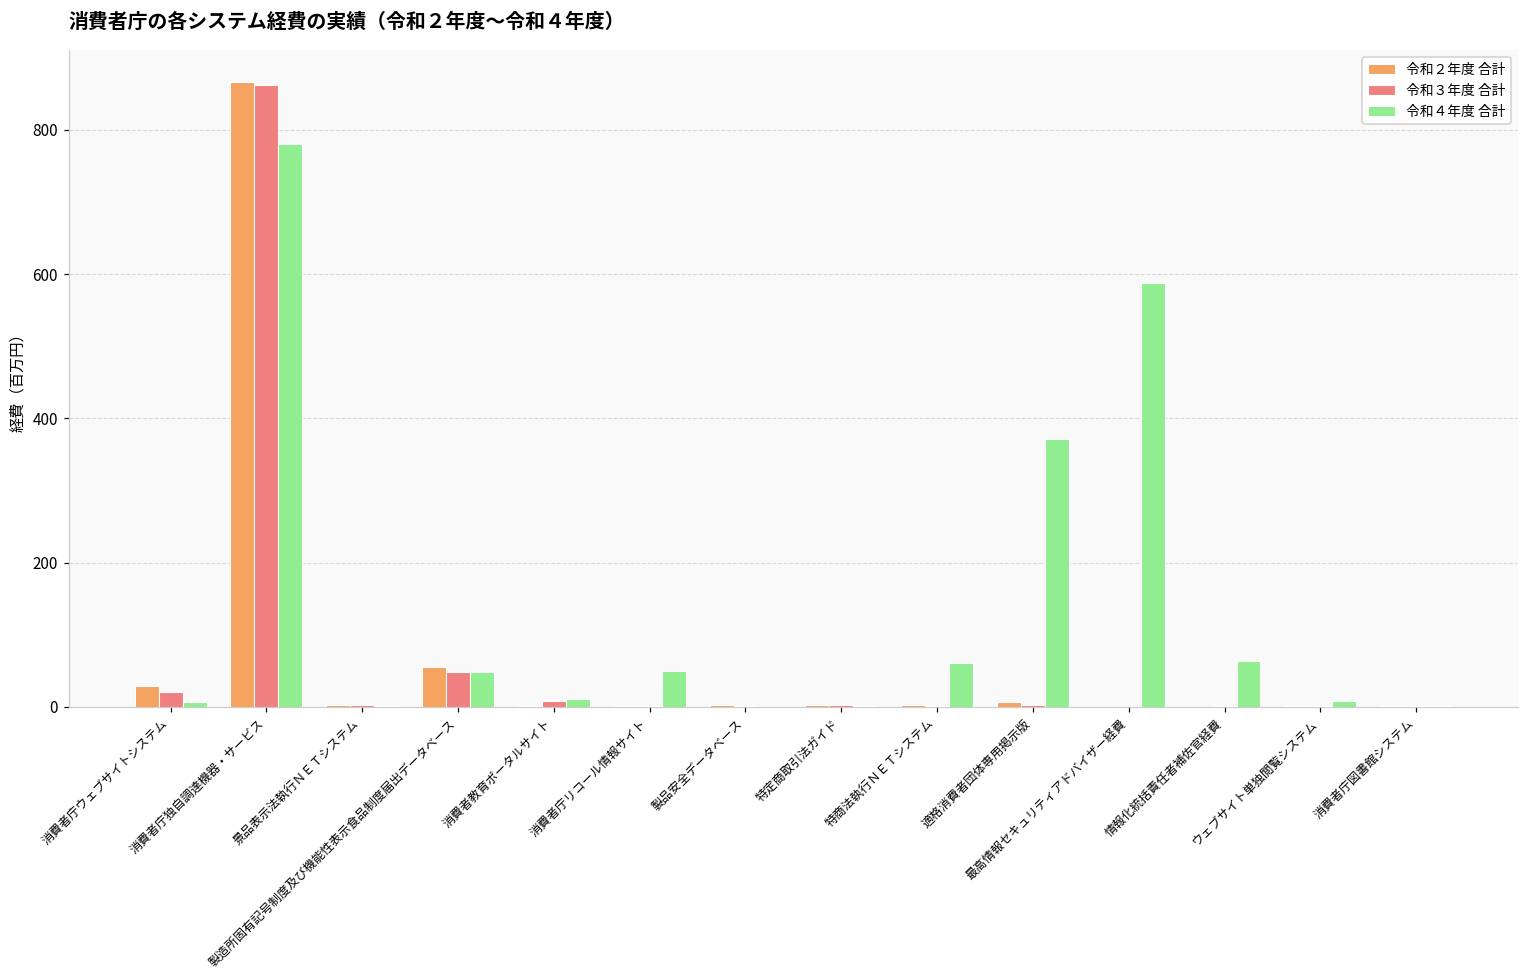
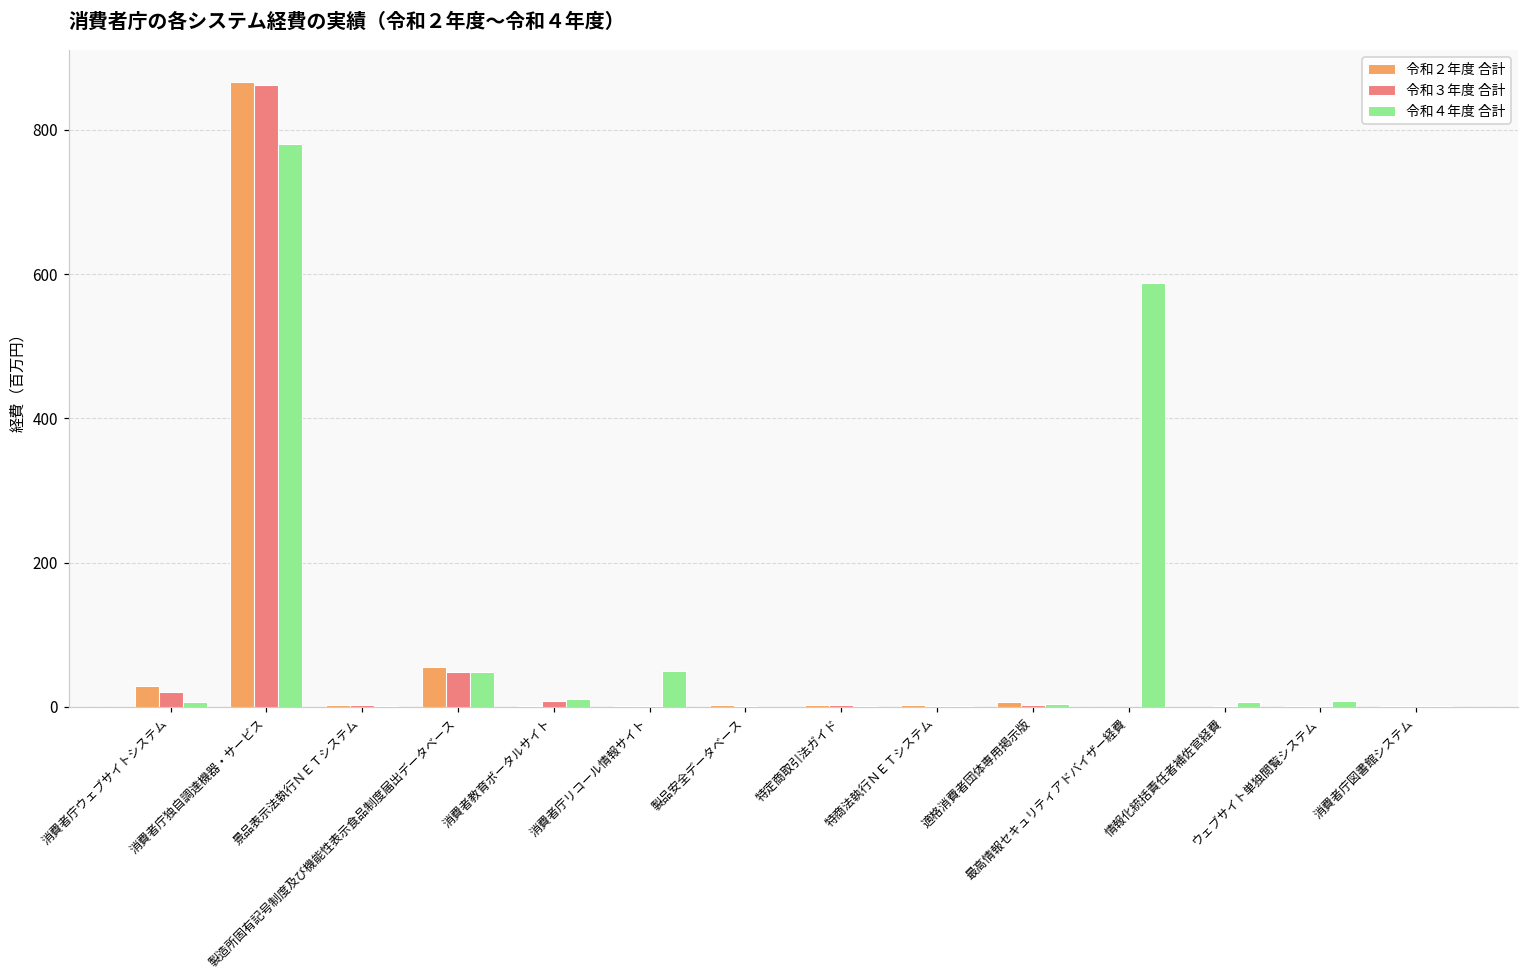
  {
    "令和４年度 合計": {
      "消費者庁ウェブサイトシステム": 10,
      "消費者庁独自調達機器・サービス": 780,
      "製造所固有記号制度及び機能性表示食品制度届出データベース": 50,
      "消費者教育ポータルサイト": 10,
      "消費者庁リコール情報サイト": 50,
      "製品安全データベース": 0,
-     "特商法執行ＮＥＴシステム": 60,
-     "適格消費者団体専用掲示版": 370,
+     "特商法執行ＮＥＴシステム": 0,
+     "適格消費者団体専用掲示版": 0,
      "最高情報セキュリティアドバイザー経費": 590,
-     "情報化統括責任者補佐官経費": 60,
+     "情報化統括責任者補佐官経費": 10,
      "ウェブサイト単独閲覧システム": 10
    }
  }
